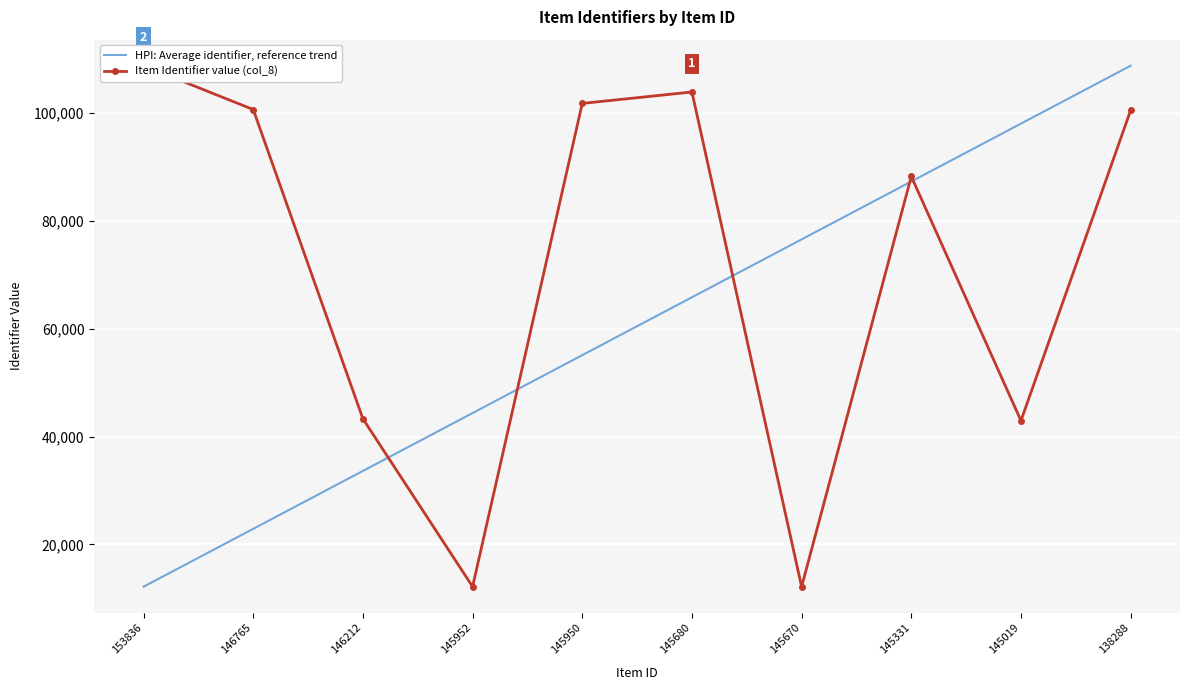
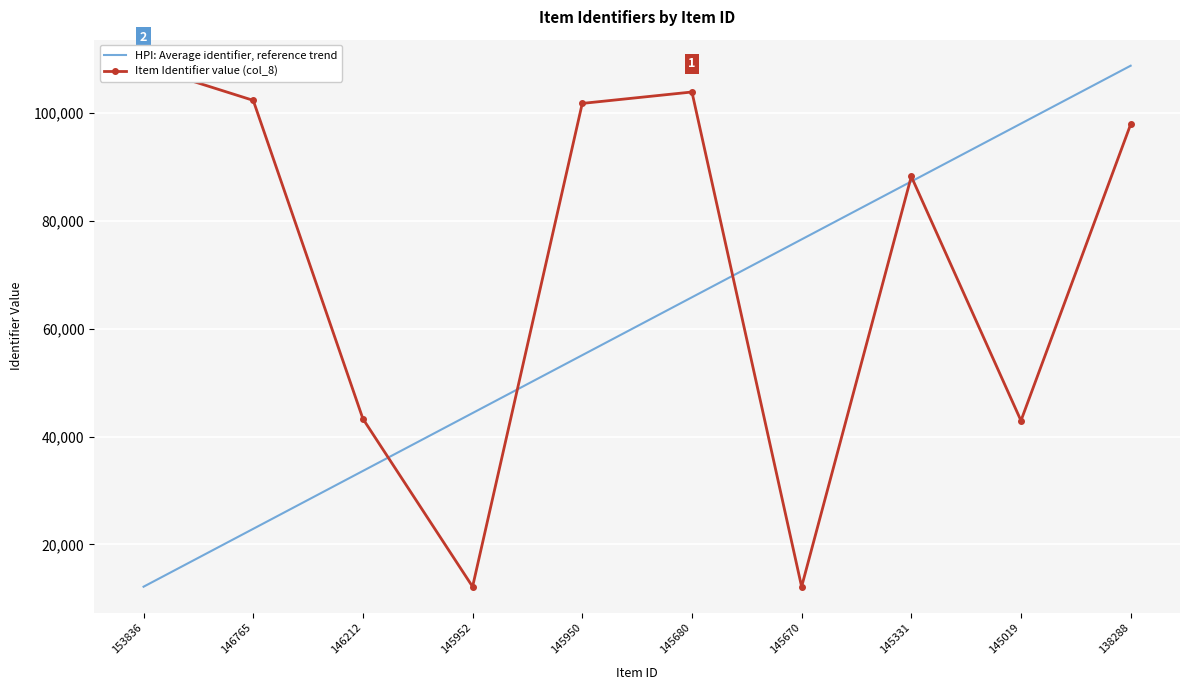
  {
    "HPI: Average identifier, reference trend": {
      "153836": "12,000",
      "146765": "23,000",
      "146212": "34,000",
      "145952": "44,000",
      "145950": "55,000",
      "145680": "66,000",
      "145670": "77,000",
      "145331": "87,000",
      "145019": "98,000",
      "138288": "109,000"
    },
    "Item Identifier value (col_8)": {
-     "146765": "101,000",
+     "146765": "102,000",
      "146212": "43,000",
      "145952": "12,000",
      "145950": "102,000",
      "145670": "12,000",
      "145331": "88,000",
      "145019": "43,000",
-     "138288": "100,000"
+     "138288": "98,000"
    }
  }
